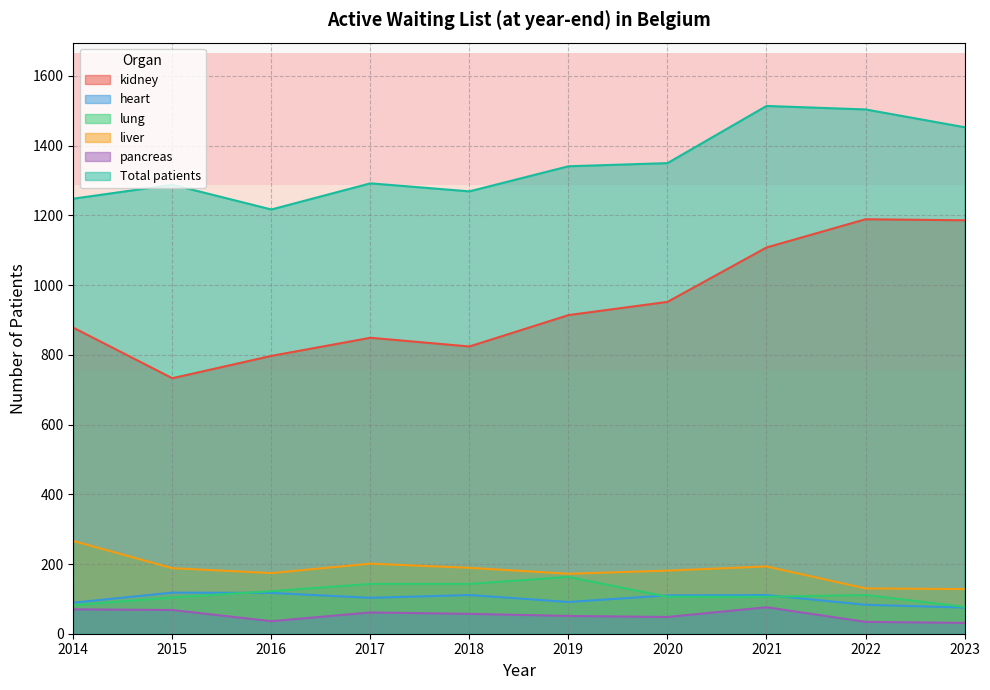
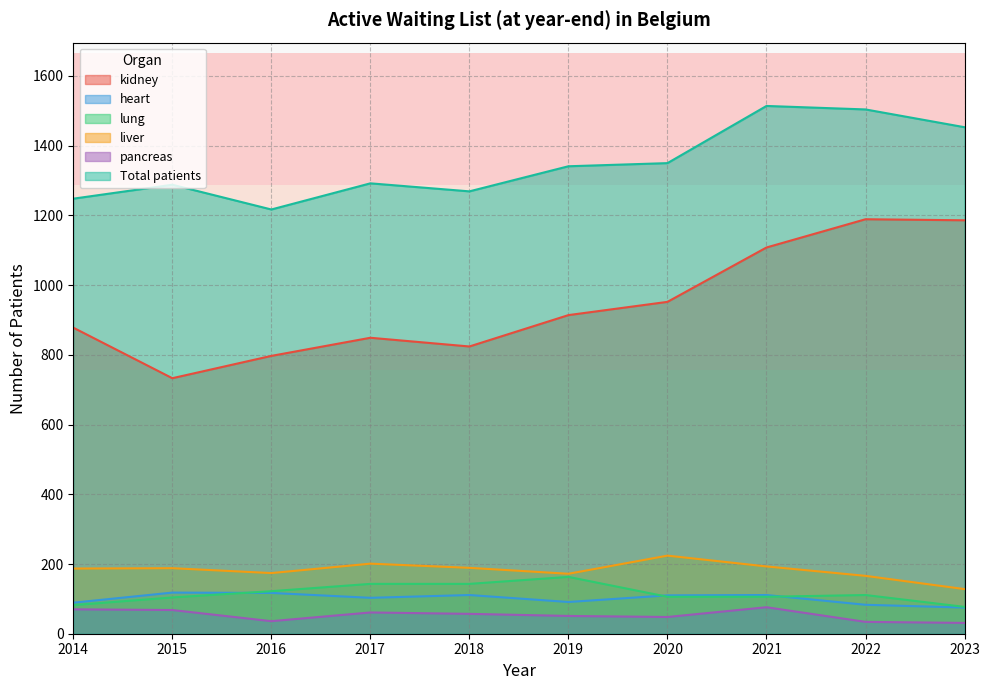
  {
    "kidney": {
      "2014": 880,
      "2015": 730,
      "2016": 800,
      "2017": 850,
      "2018": 820,
      "2019": 910,
      "2020": 950,
      "2021": 1110,
      "2022": 1190,
      "2023": 1190
    },
    "liver": {
-     "2014": 270,
+     "2014": 190,
      "2015": 190,
      "2016": 170,
      "2017": 200,
      "2018": 190,
      "2019": 170,
-     "2020": 180,
+     "2020": 220,
      "2021": 190,
-     "2022": 130,
+     "2022": 170,
      "2023": 130
    },
    "pancreas": {
      "2014": 70,
      "2015": 70,
      "2016": 40,
      "2017": 60,
      "2018": 60,
      "2019": 50,
      "2020": 50,
      "2021": 80,
      "2022": 30,
      "2023": 30
    }
  }
